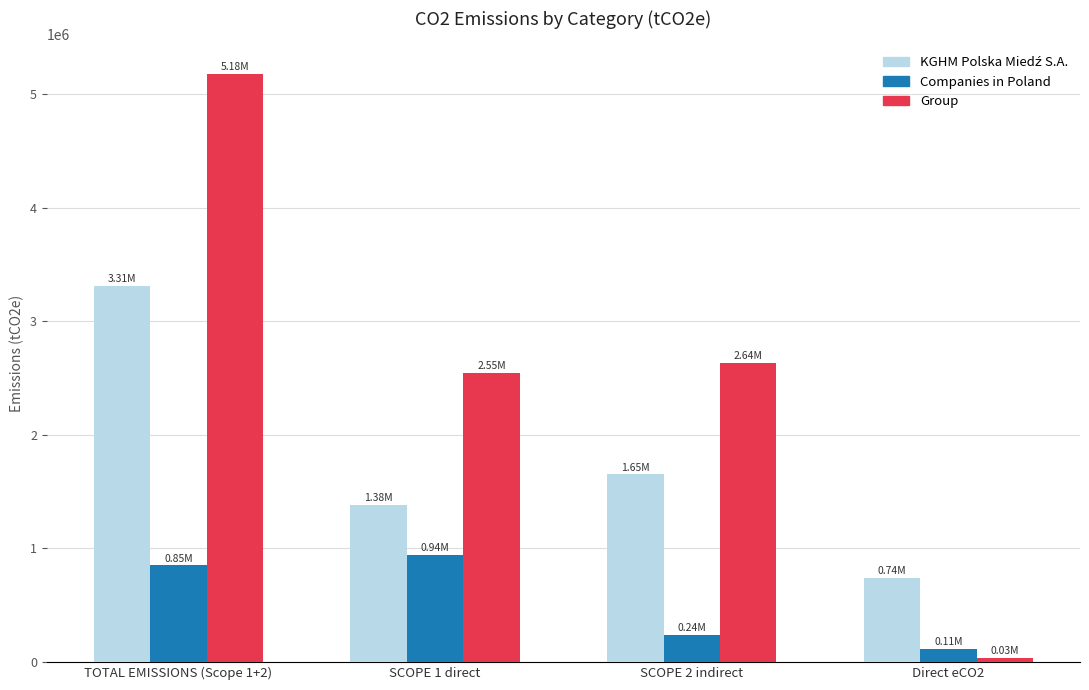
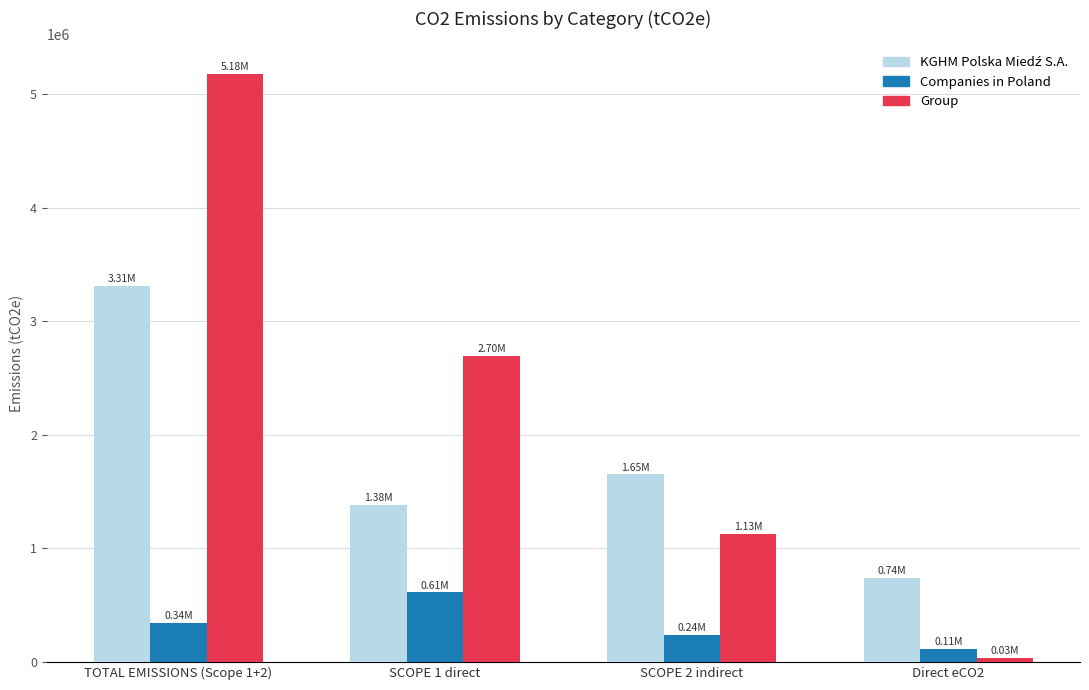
  {
    "KGHM Polska Miedź S.A.": {
      "TOTAL EMISSIONS (Scope 1+2)": "3.31M",
      "SCOPE 1 direct": "1.38M",
      "SCOPE 2 indirect": "1.65M",
      "Direct eCO2": "0.74M"
    },
    "Companies in Poland": {
-     "TOTAL EMISSIONS (Scope 1+2)": "0.85M",
-     "SCOPE 1 direct": "0.94M",
+     "TOTAL EMISSIONS (Scope 1+2)": "0.34M",
+     "SCOPE 1 direct": "0.61M",
      "SCOPE 2 indirect": "0.24M",
      "Direct eCO2": "0.11M"
    },
    "Group": {
      "TOTAL EMISSIONS (Scope 1+2)": "5.18M",
-     "SCOPE 1 direct": "2.55M",
-     "SCOPE 2 indirect": "2.64M",
+     "SCOPE 1 direct": "2.70M",
+     "SCOPE 2 indirect": "1.13M",
      "Direct eCO2": "0.03M"
    }
  }
